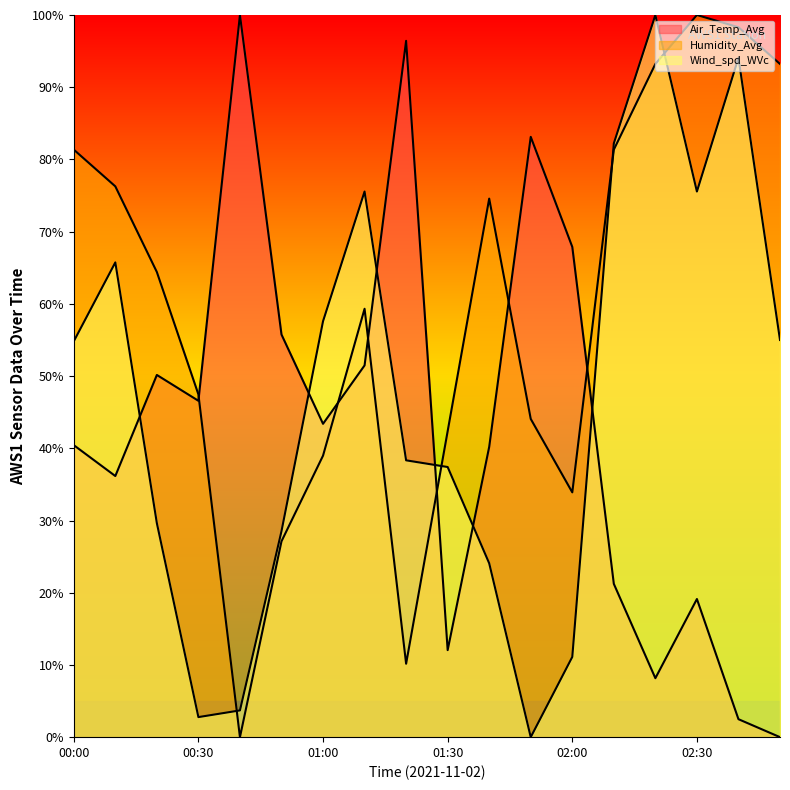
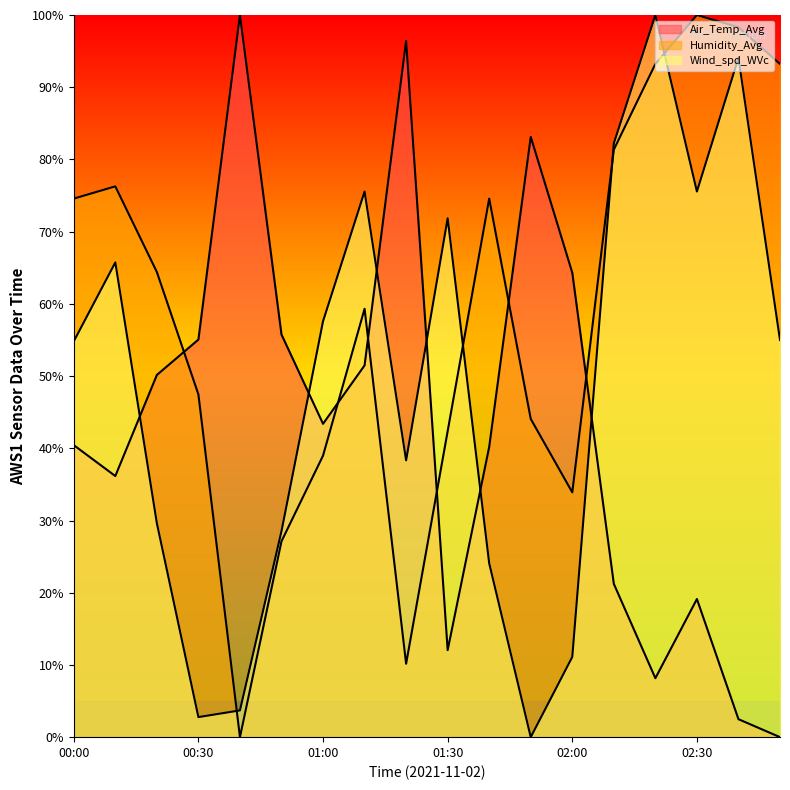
  {
    "Air_Temp_Avg": {
      "00:00": "40%",
-     "00:30": "47%",
+     "00:30": "55%",
      "01:00": "43%",
      "01:30": "12%",
-     "02:00": "68%",
+     "02:00": "64%",
      "02:30": "19%"
    },
    "Humidity_Avg": {
-     "00:00": "81%",
+     "00:00": "75%",
      "00:30": "47%",
      "01:00": "39%",
      "01:30": "42%",
      "02:00": "34%",
      "02:30": "100%"
    },
    "Wind_spd_WVc": {
      "00:00": "55%",
      "01:00": "58%",
-     "01:30": "37%",
+     "01:30": "72%",
      "02:00": "11%",
      "02:30": "76%"
    }
  }
